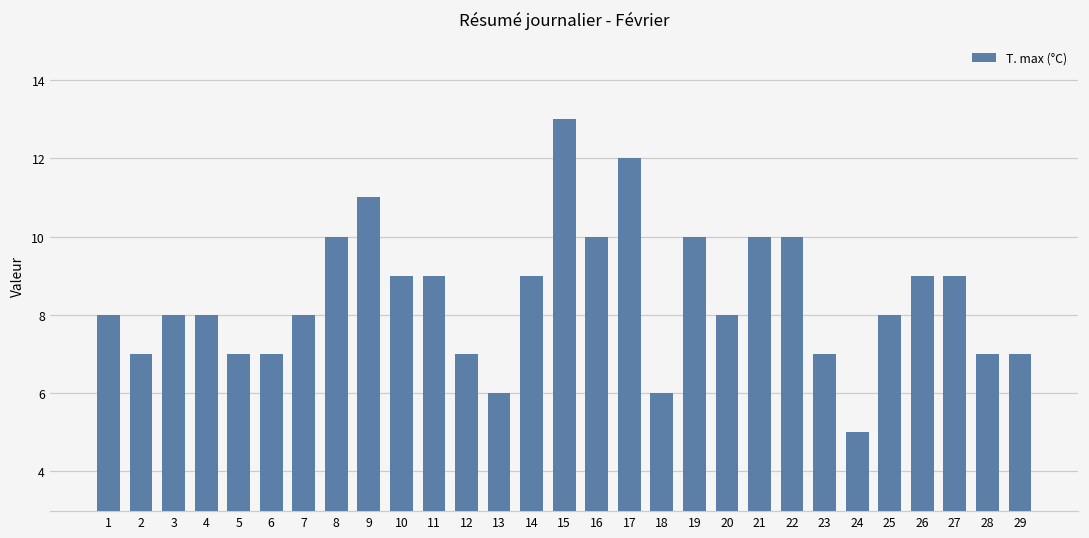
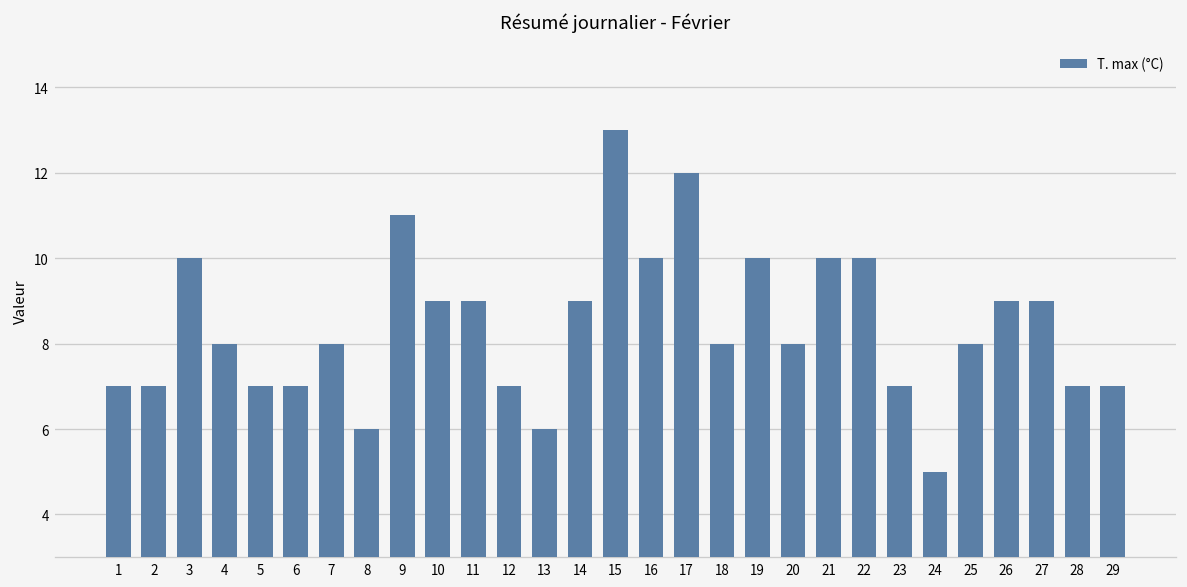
  {
-   "1": 8,
+   "1": 7,
    "2": 7,
-   "3": 8,
+   "3": 10,
    "4": 8,
    "5": 7,
    "6": 7,
    "7": 8,
-   "8": 10,
+   "8": 6,
    "9": 11,
    "10": 9,
    "11": 9,
    "12": 7,
    "13": 6,
    "14": 9,
    "15": 13,
    "16": 10,
    "17": 12,
-   "18": 6,
+   "18": 8,
    "19": 10,
    "20": 8,
    "21": 10,
    "22": 10,
    "23": 7,
    "24": 5,
    "25": 8,
    "26": 9,
    "27": 9,
    "28": 7,
    "29": 7
  }
